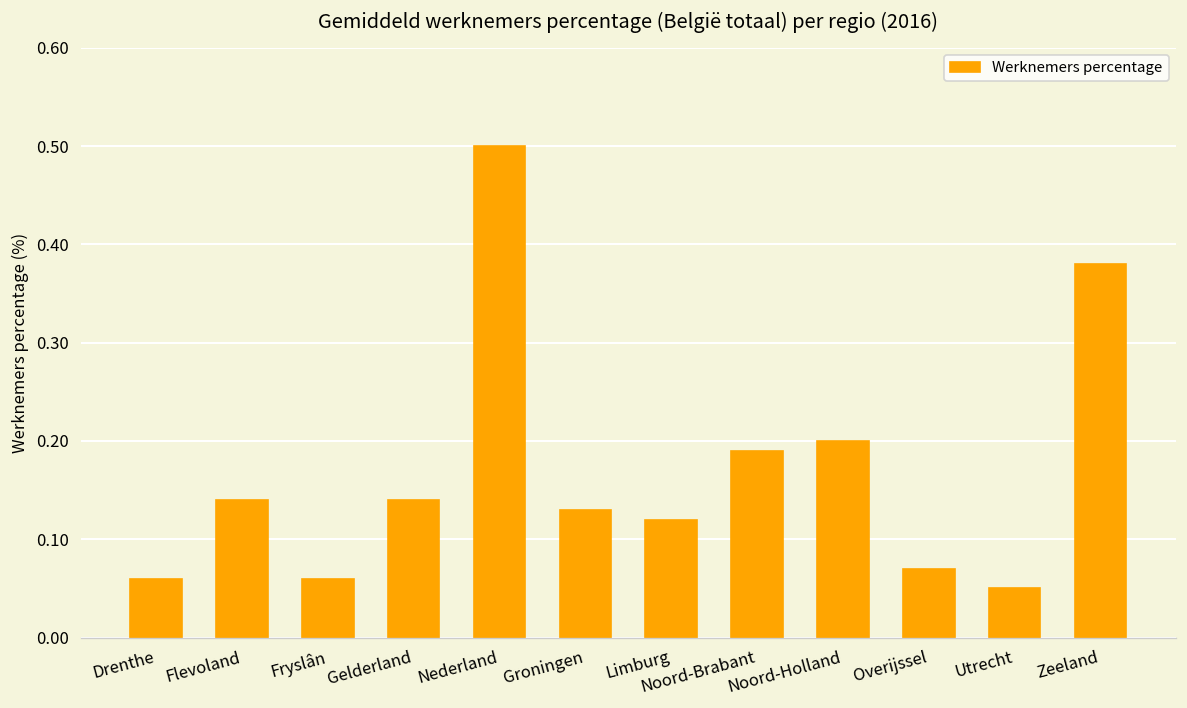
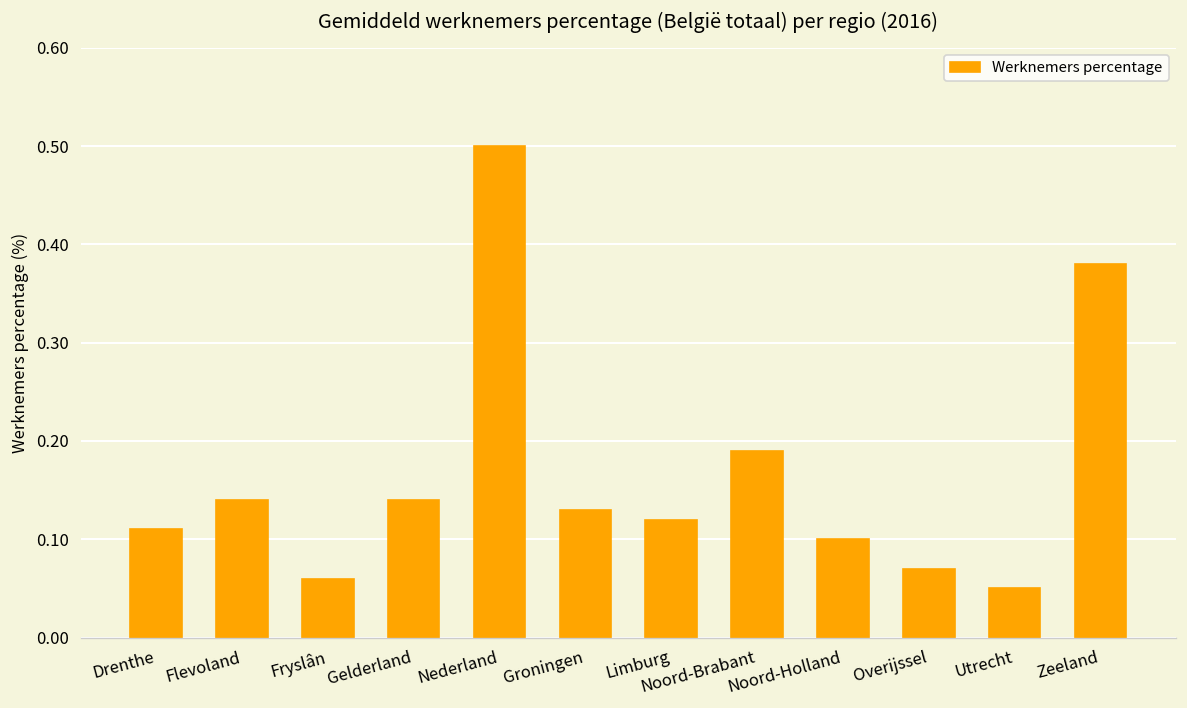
  {
-   "Drenthe": 0.06,
+   "Drenthe": 0.11,
    "Flevoland": 0.14,
    "Fryslân": 0.06,
    "Gelderland": 0.14,
    "Nederland": 0.50,
    "Groningen": 0.13,
    "Limburg": 0.12,
    "Noord-Brabant": 0.19,
-   "Noord-Holland": 0.2,
+   "Noord-Holland": 0.1,
    "Overijssel": 0.07,
    "Utrecht": 0.05,
    "Zeeland": 0.38
  }
